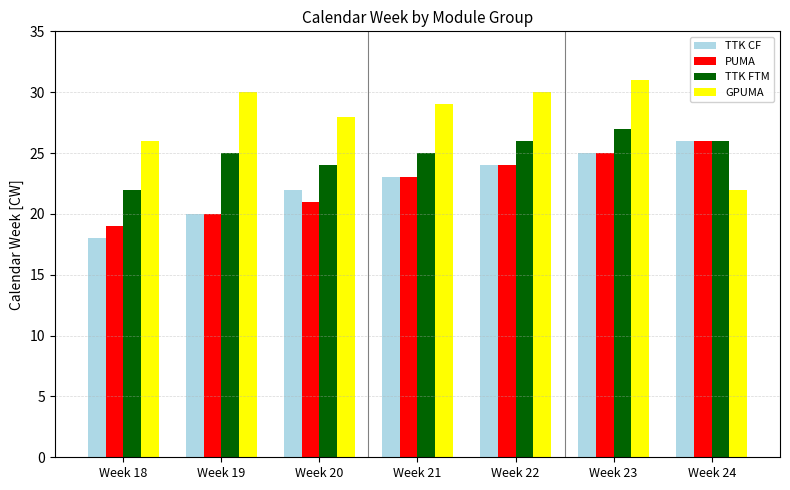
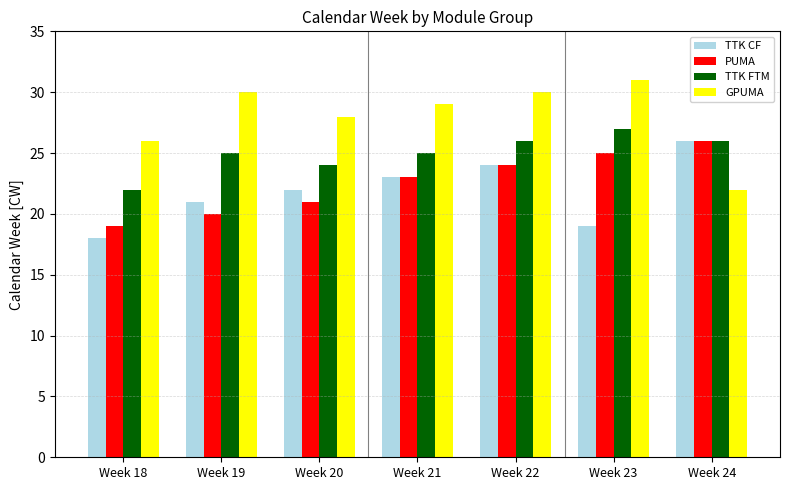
  {
    "TTK CF": {
      "Week 18": 18,
-     "Week 19": 20,
+     "Week 19": 21,
      "Week 20": 22,
      "Week 21": 23,
      "Week 22": 24,
-     "Week 23": 25,
+     "Week 23": 19,
      "Week 24": 26
    },
    "PUMA": {
      "Week 18": 19,
      "Week 19": 20,
      "Week 20": 21,
      "Week 21": 23,
      "Week 22": 24,
      "Week 23": 25,
      "Week 24": 26
    },
    "TTK FTM": {
      "Week 18": 22,
      "Week 19": 25,
      "Week 20": 24,
      "Week 21": 25,
      "Week 22": 26,
      "Week 23": 27,
      "Week 24": 26
    },
    "GPUMA": {
      "Week 18": 26,
      "Week 19": 30,
      "Week 20": 28,
      "Week 21": 29,
      "Week 22": 30,
      "Week 23": 31,
      "Week 24": 22
    }
  }
